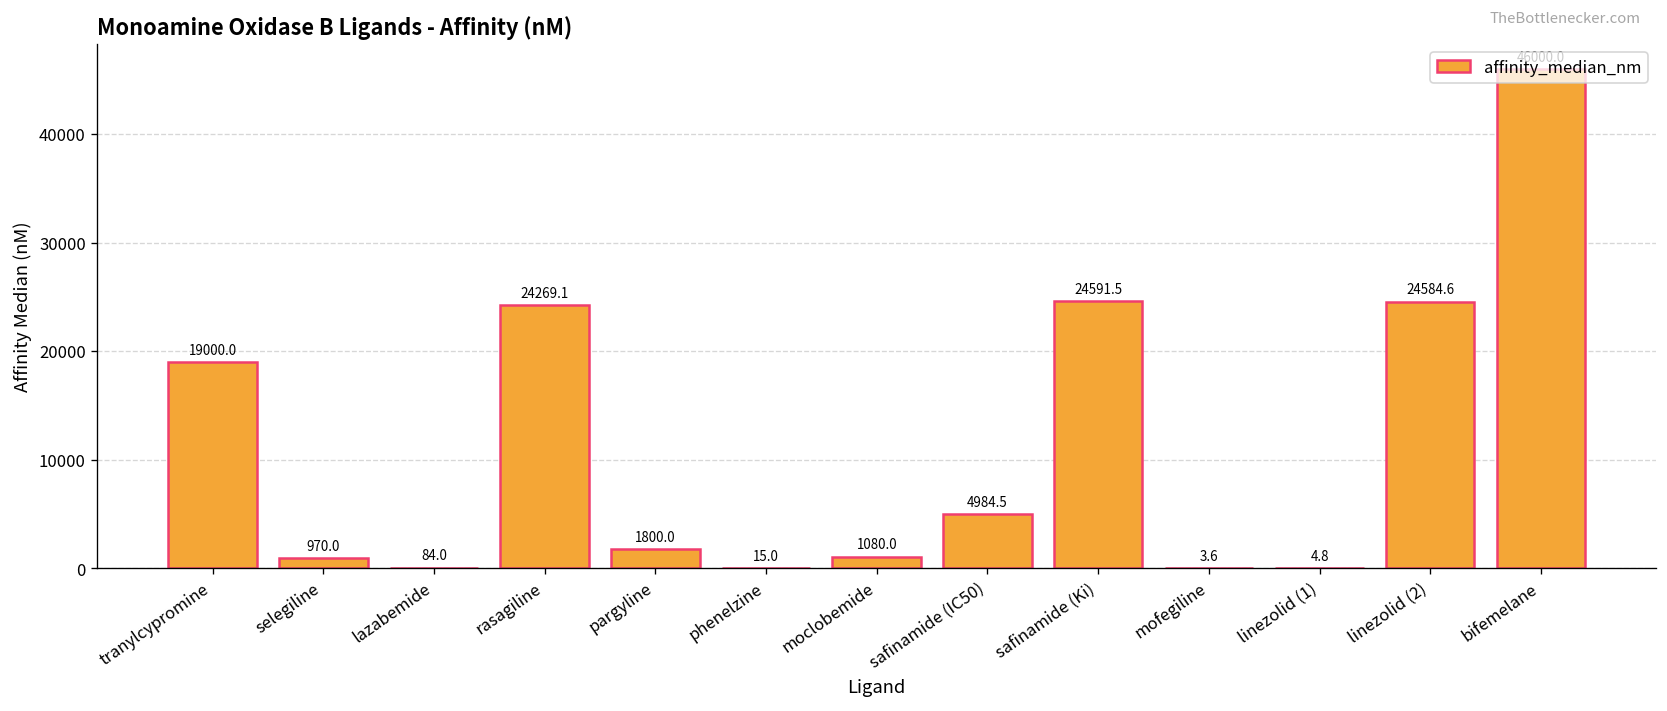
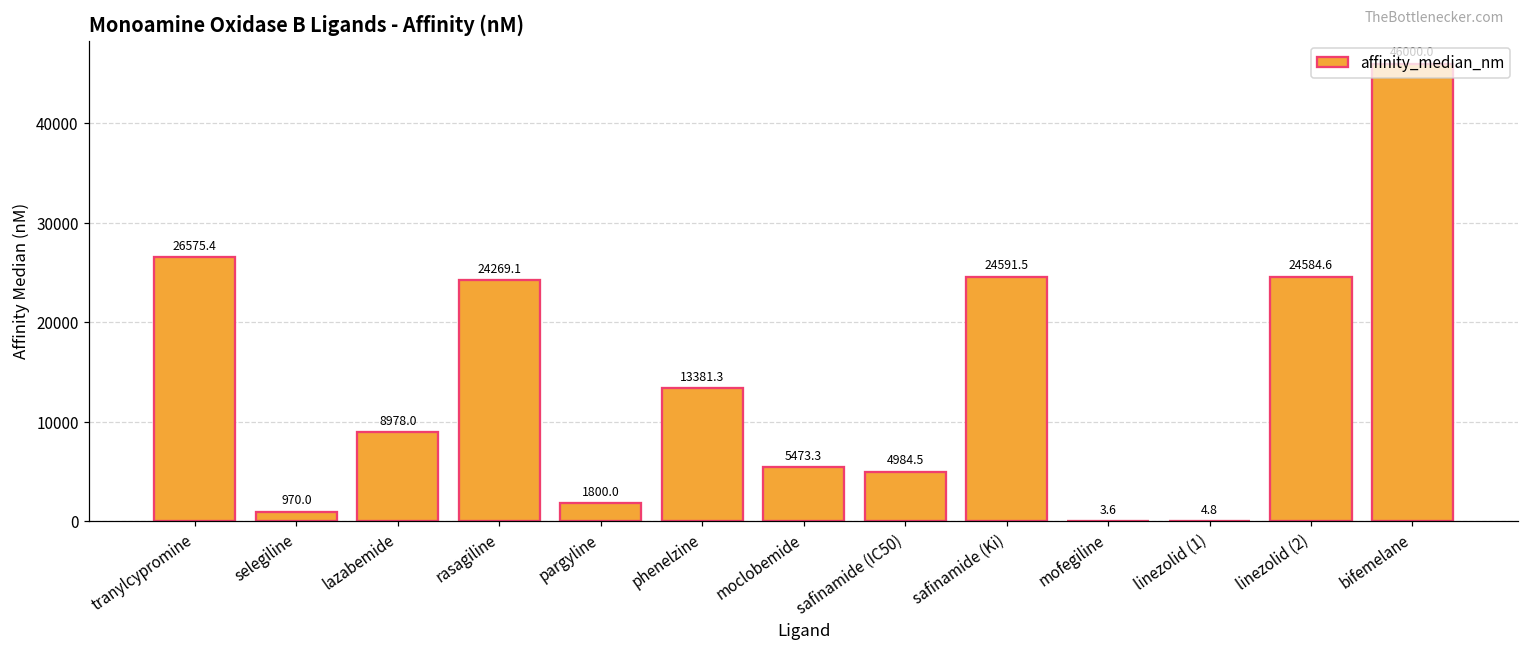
  {
-   "tranylcypromine": 19000.0,
+   "tranylcypromine": 26575.4,
    "selegiline": 970.0,
-   "lazabemide": 84.0,
+   "lazabemide": 8978.0,
    "rasagiline": 24269.1,
    "pargyline": 1800.0,
-   "phenelzine": 15.0,
-   "moclobemide": 1080.0,
+   "phenelzine": 13381.3,
+   "moclobemide": 5473.3,
    "safinamide (IC50)": 4984.5,
    "safinamide (Ki)": 24591.5,
    "mofegiline": 3.6,
    "linezolid (1)": 4.8,
    "linezolid (2)": 24584.6
  }
